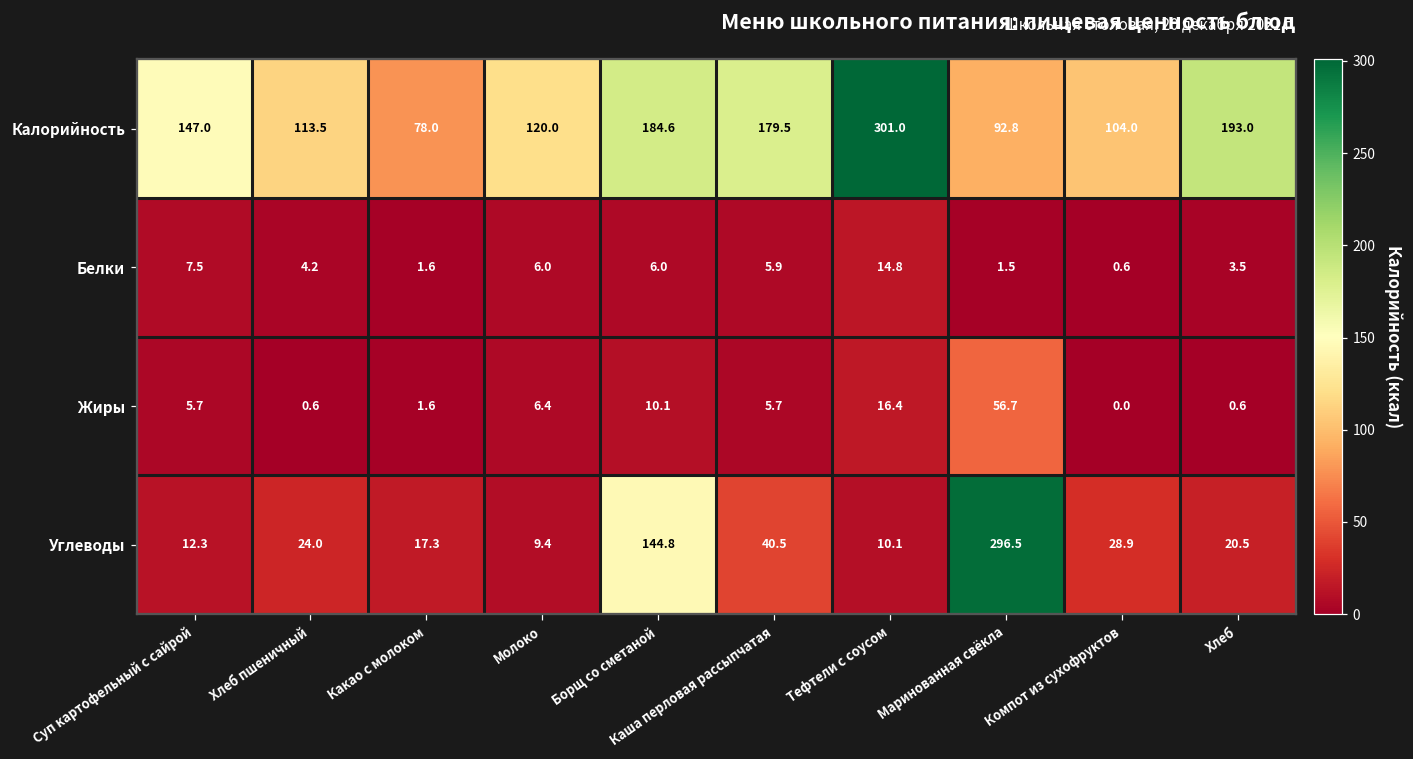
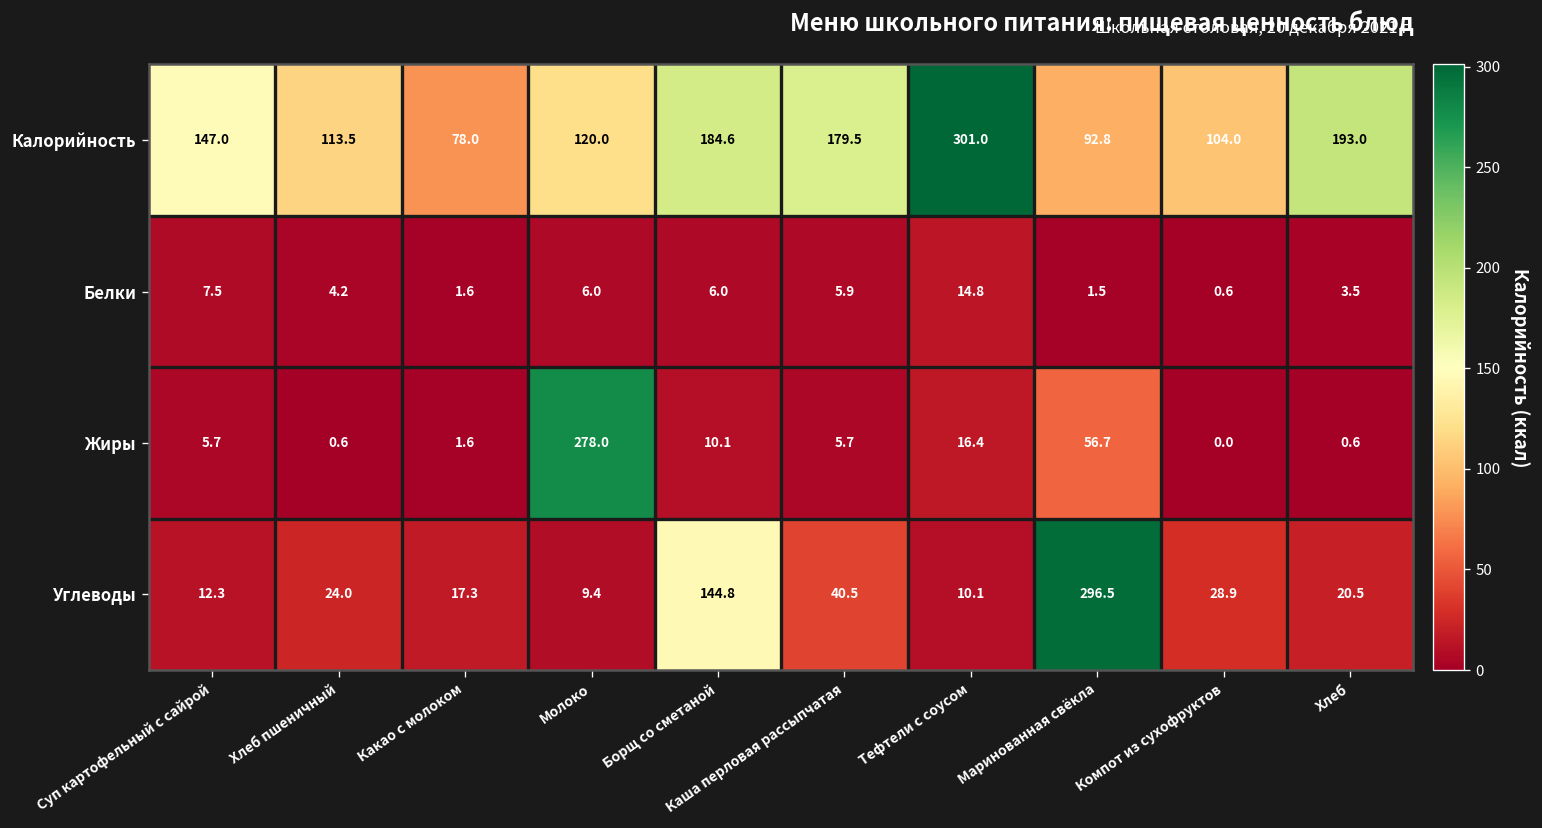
  {
    "Калорийность": {
      "Суп картофельный с сайрой": 147.0,
      "Хлеб пшеничный": 113.5,
      "Какао с молоком": 78.0,
      "Молоко": 120.0,
      "Борщ со сметаной": 184.6,
      "Каша перловая рассыпчатая": 179.5,
      "Тефтели с соусом": 301.0,
      "Маринованная свёкла": 92.8,
      "Компот из сухофруктов": 104.0,
      "Хлеб": 193.0
    },
    "Белки": {
      "Суп картофельный с сайрой": 7.5,
      "Хлеб пшеничный": 4.2,
      "Какао с молоком": 1.6,
      "Молоко": 6.0,
      "Борщ со сметаной": 6.0,
      "Каша перловая рассыпчатая": 5.9,
      "Тефтели с соусом": 14.8,
      "Маринованная свёкла": 1.5,
      "Компот из сухофруктов": 0.6,
      "Хлеб": 3.5
    },
    "Жиры": {
      "Суп картофельный с сайрой": 5.7,
      "Хлеб пшеничный": 0.6,
      "Какао с молоком": 1.6,
-     "Молоко": 6.4,
+     "Молоко": 278.0,
      "Борщ со сметаной": 10.1,
      "Каша перловая рассыпчатая": 5.7,
      "Тефтели с соусом": 16.4,
      "Маринованная свёкла": 56.7,
      "Компот из сухофруктов": 0.0,
      "Хлеб": 0.6
    },
    "Углеводы": {
      "Суп картофельный с сайрой": 12.3,
      "Хлеб пшеничный": 24.0,
      "Какао с молоком": 17.3,
      "Молоко": 9.4,
      "Борщ со сметаной": 144.8,
      "Каша перловая рассыпчатая": 40.5,
      "Тефтели с соусом": 10.1,
      "Маринованная свёкла": 296.5,
      "Компот из сухофруктов": 28.9,
      "Хлеб": 20.5
    }
  }
